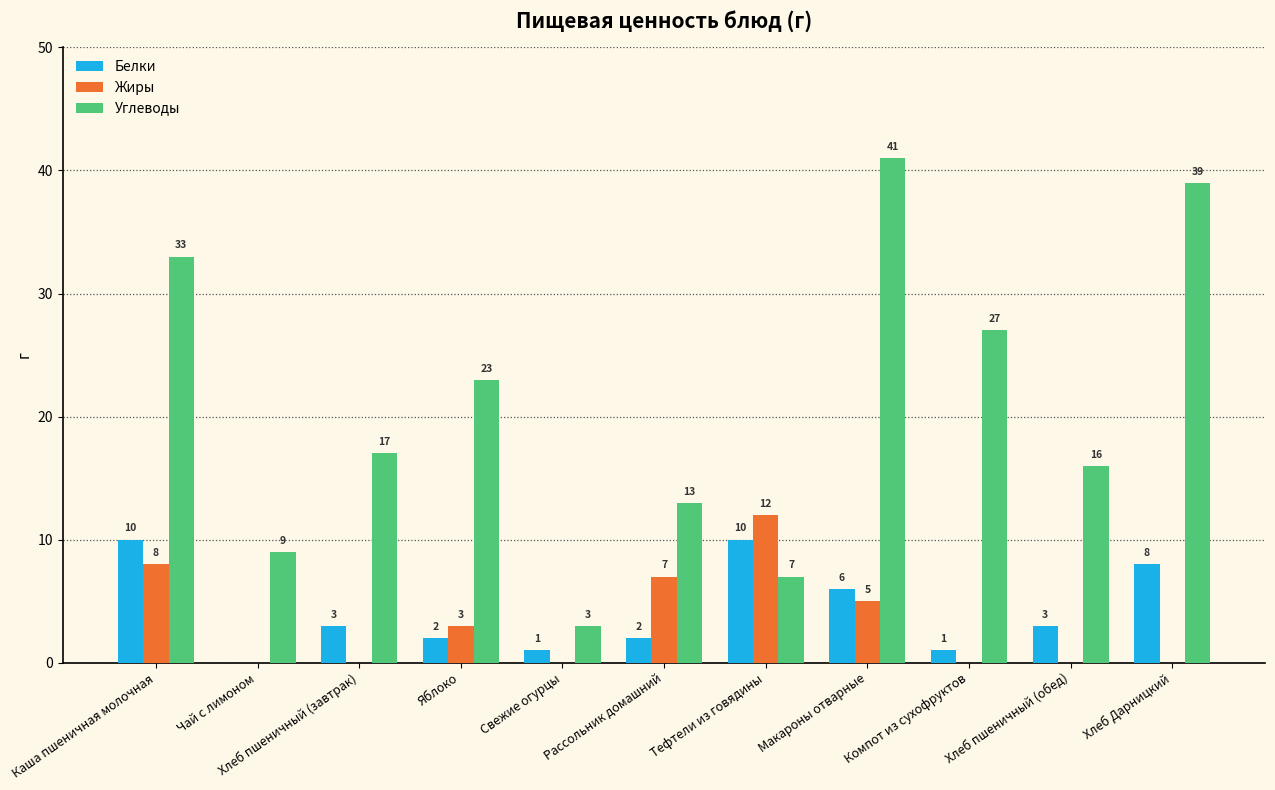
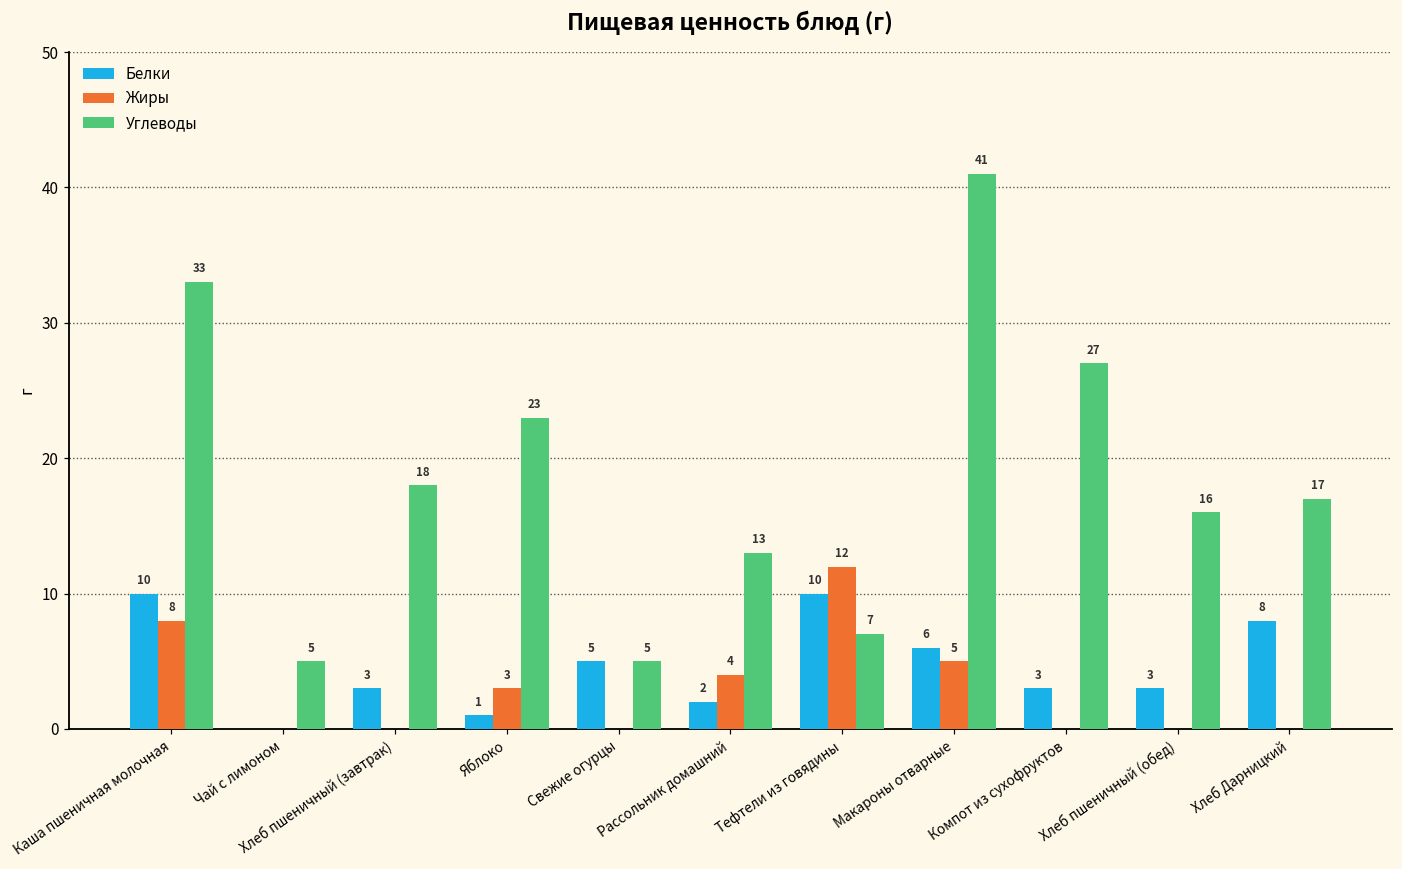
  {
    "Белки": {
      "Каша пшеничная молочная": 10,
      "Хлеб пшеничный (завтрак)": 3,
-     "Яблоко": 2,
-     "Свежие огурцы": 1,
+     "Яблоко": 1,
+     "Свежие огурцы": 5,
      "Рассольник домашний": 2,
      "Тефтели из говядины": 10,
      "Макароны отварные": 6,
-     "Компот из сухофруктов": 1,
+     "Компот из сухофруктов": 3,
      "Хлеб пшеничный (обед)": 3,
      "Хлеб Дарницкий": 8
    },
    "Жиры": {
      "Каша пшеничная молочная": 8,
      "Яблоко": 3,
-     "Рассольник домашний": 7,
+     "Рассольник домашний": 4,
      "Тефтели из говядины": 12,
      "Макароны отварные": 5
    },
    "Углеводы": {
      "Каша пшеничная молочная": 33,
-     "Чай с лимоном": 9,
-     "Хлеб пшеничный (завтрак)": 17,
+     "Чай с лимоном": 5,
+     "Хлеб пшеничный (завтрак)": 18,
      "Яблоко": 23,
-     "Свежие огурцы": 3,
+     "Свежие огурцы": 5,
      "Рассольник домашний": 13,
      "Тефтели из говядины": 7,
      "Макароны отварные": 41,
      "Компот из сухофруктов": 27,
      "Хлеб пшеничный (обед)": 16,
-     "Хлеб Дарницкий": 39
+     "Хлеб Дарницкий": 17
    }
  }
